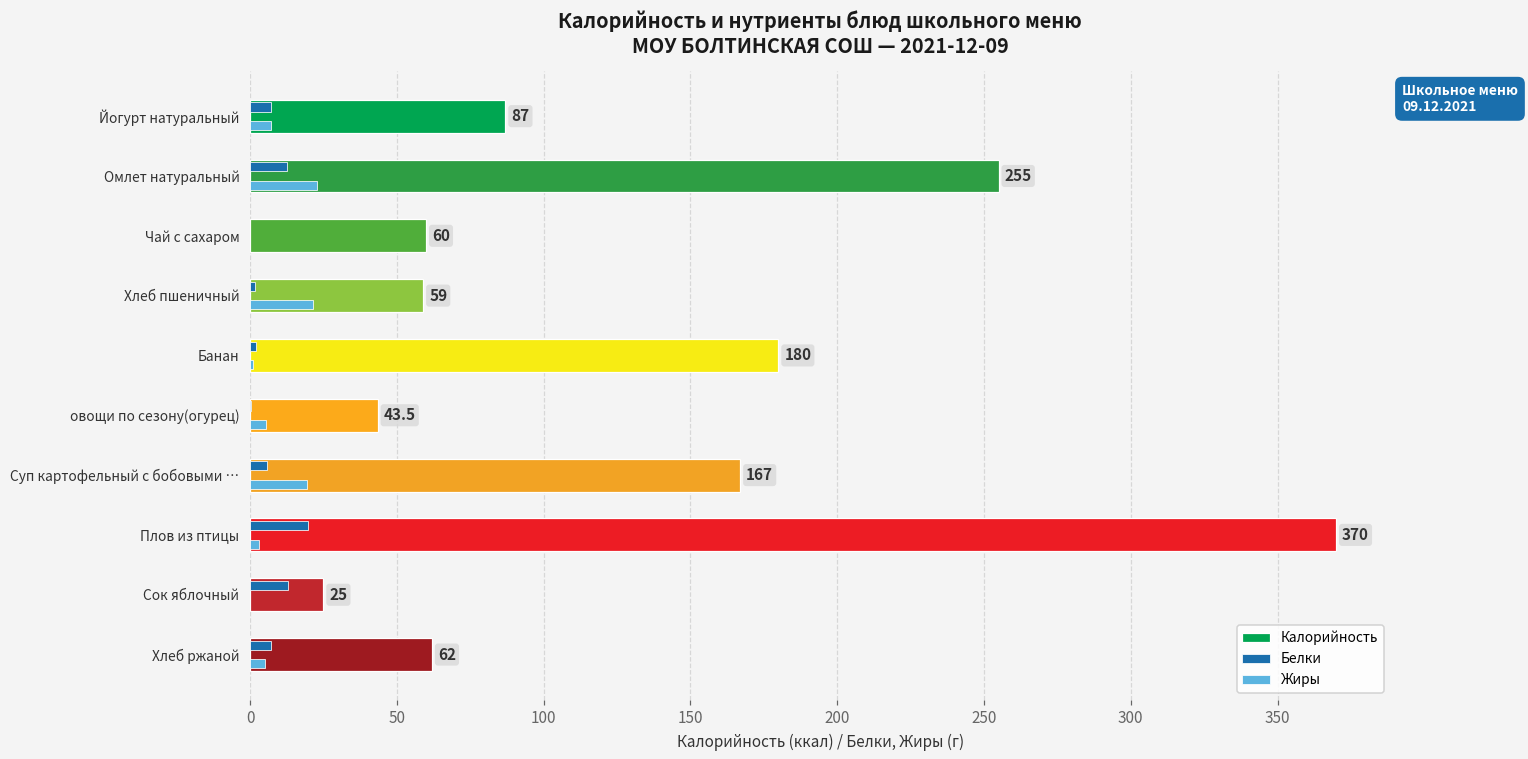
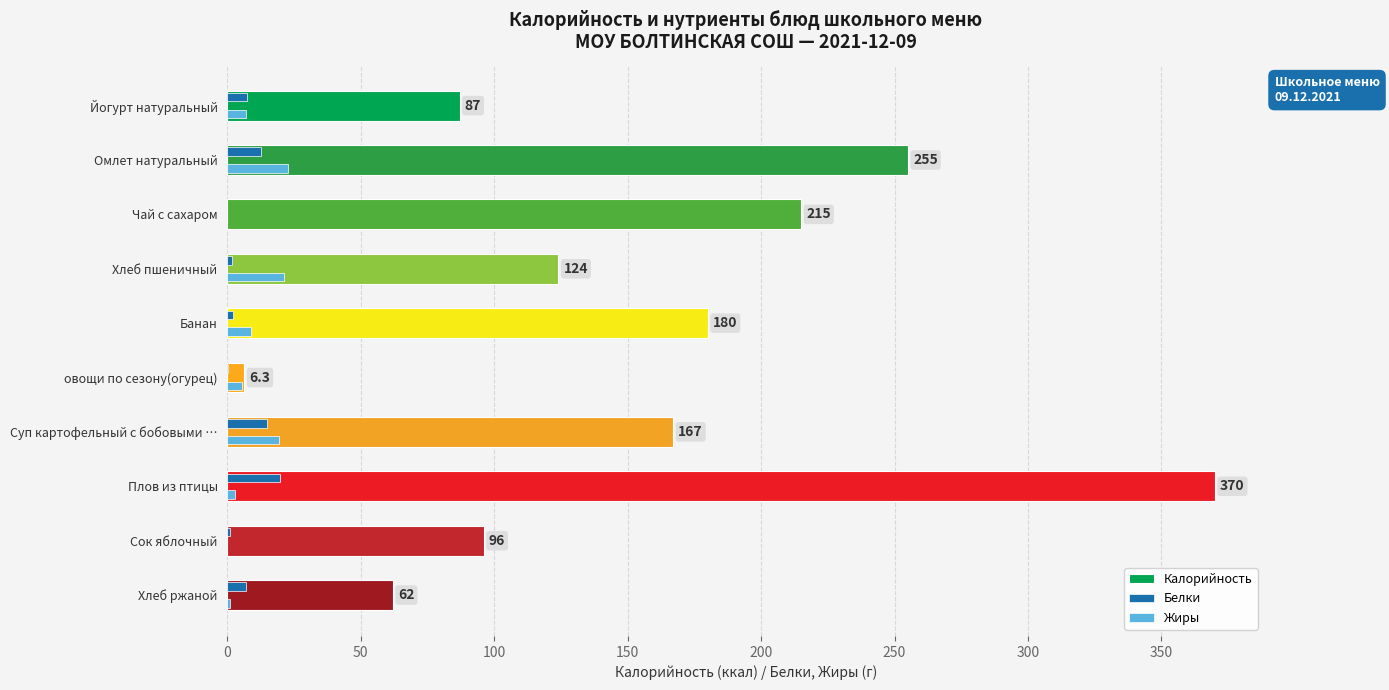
  {
    "Калорийность": {
-     "Чай с сахаром": 60,
-     "Хлеб пшеничный": 59,
-     "овощи по сезону(огурец)": 43.5,
-     "Сок яблочный": 25
+     "Чай с сахаром": 215,
+     "Хлеб пшеничный": 124,
+     "овощи по сезону(огурец)": 6.3,
+     "Сок яблочный": 96
    },
    "Белки": {
      "Чай с сахаром": 0,
-     "Суп картофельный с бобовыми …": 6,
-     "Сок яблочный": 13
+     "Суп картофельный с бобовыми …": 15,
+     "Сок яблочный": 1
    },
    "Жиры": {
      "Чай с сахаром": 0,
-     "Банан": 1,
+     "Банан": 9,
      "Сок яблочный": 0,
-     "Хлеб ржаной": 5
+     "Хлеб ржаной": 1
    }
  }
